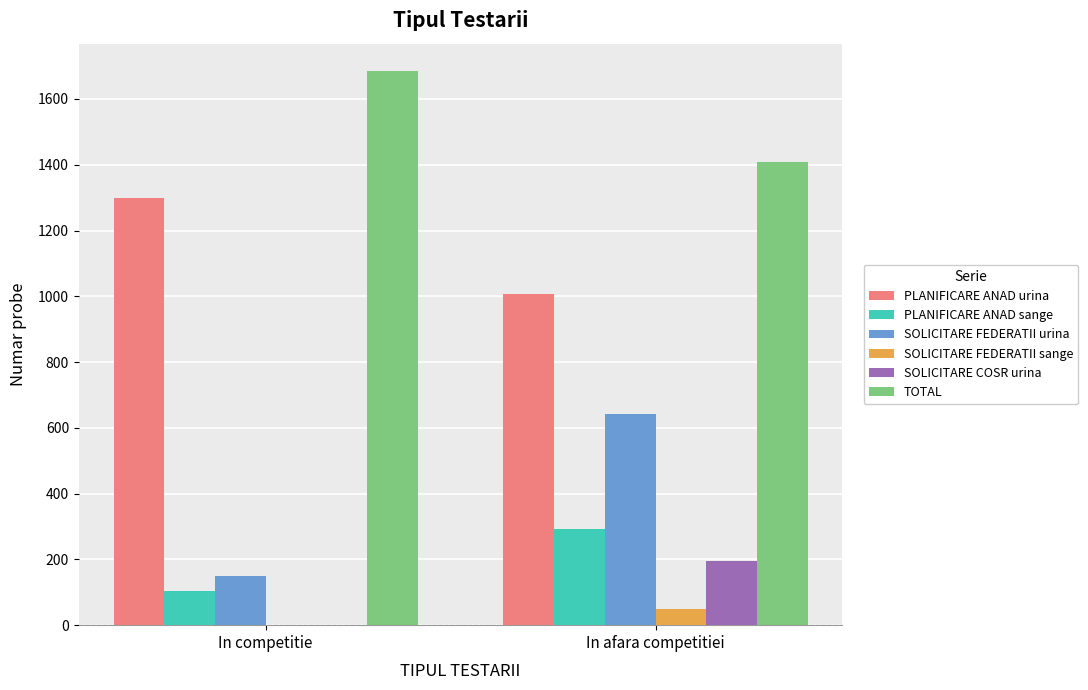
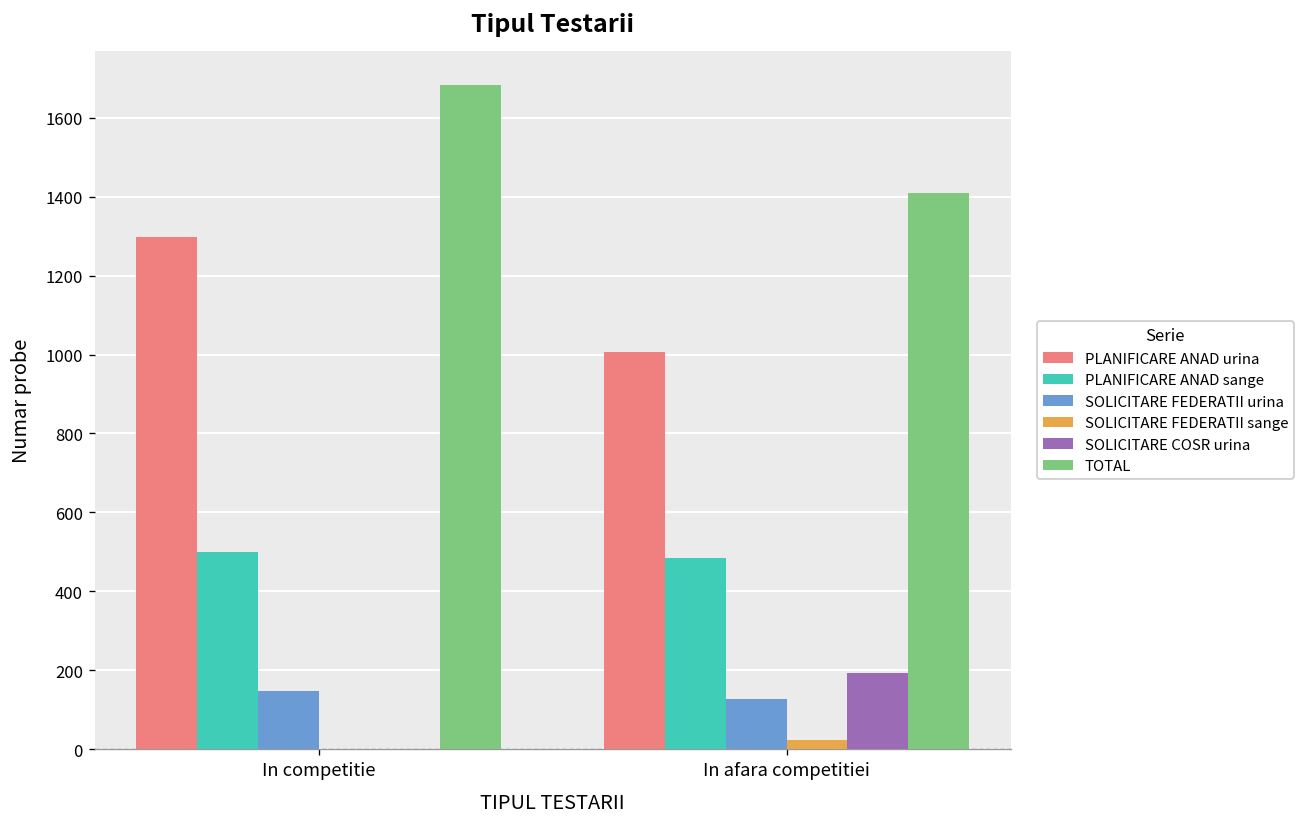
  {
    "PLANIFICARE ANAD urina": {
      "In competitie": 1300,
      "In afara competitiei": 1010
    },
    "PLANIFICARE ANAD sange": {
-     "In competitie": 100,
-     "In afara competitiei": 290
+     "In competitie": 500,
+     "In afara competitiei": 480
    },
    "SOLICITARE FEDERATII urina": {
      "In competitie": 150,
-     "In afara competitiei": 640
+     "In afara competitiei": 130
    },
    "SOLICITARE FEDERATII sange": {
-     "In afara competitiei": 50
+     "In afara competitiei": 20
    },
    "SOLICITARE COSR urina": {
      "In competitie": 0,
      "In afara competitiei": 190
    },
    "TOTAL": {
      "In competitie": 1680,
      "In afara competitiei": 1410
    }
  }
